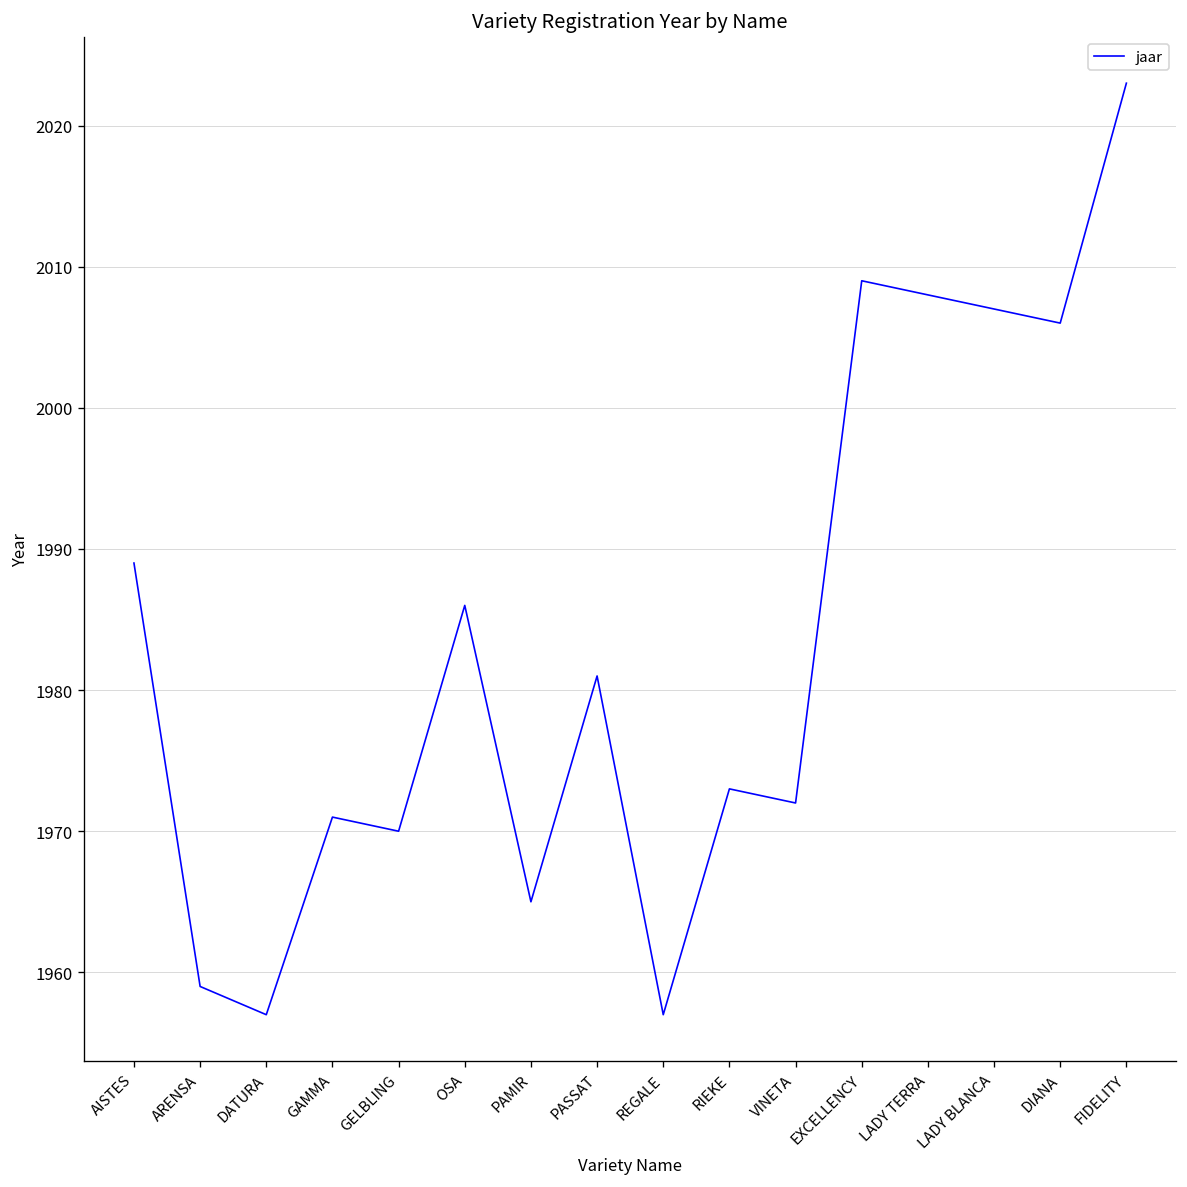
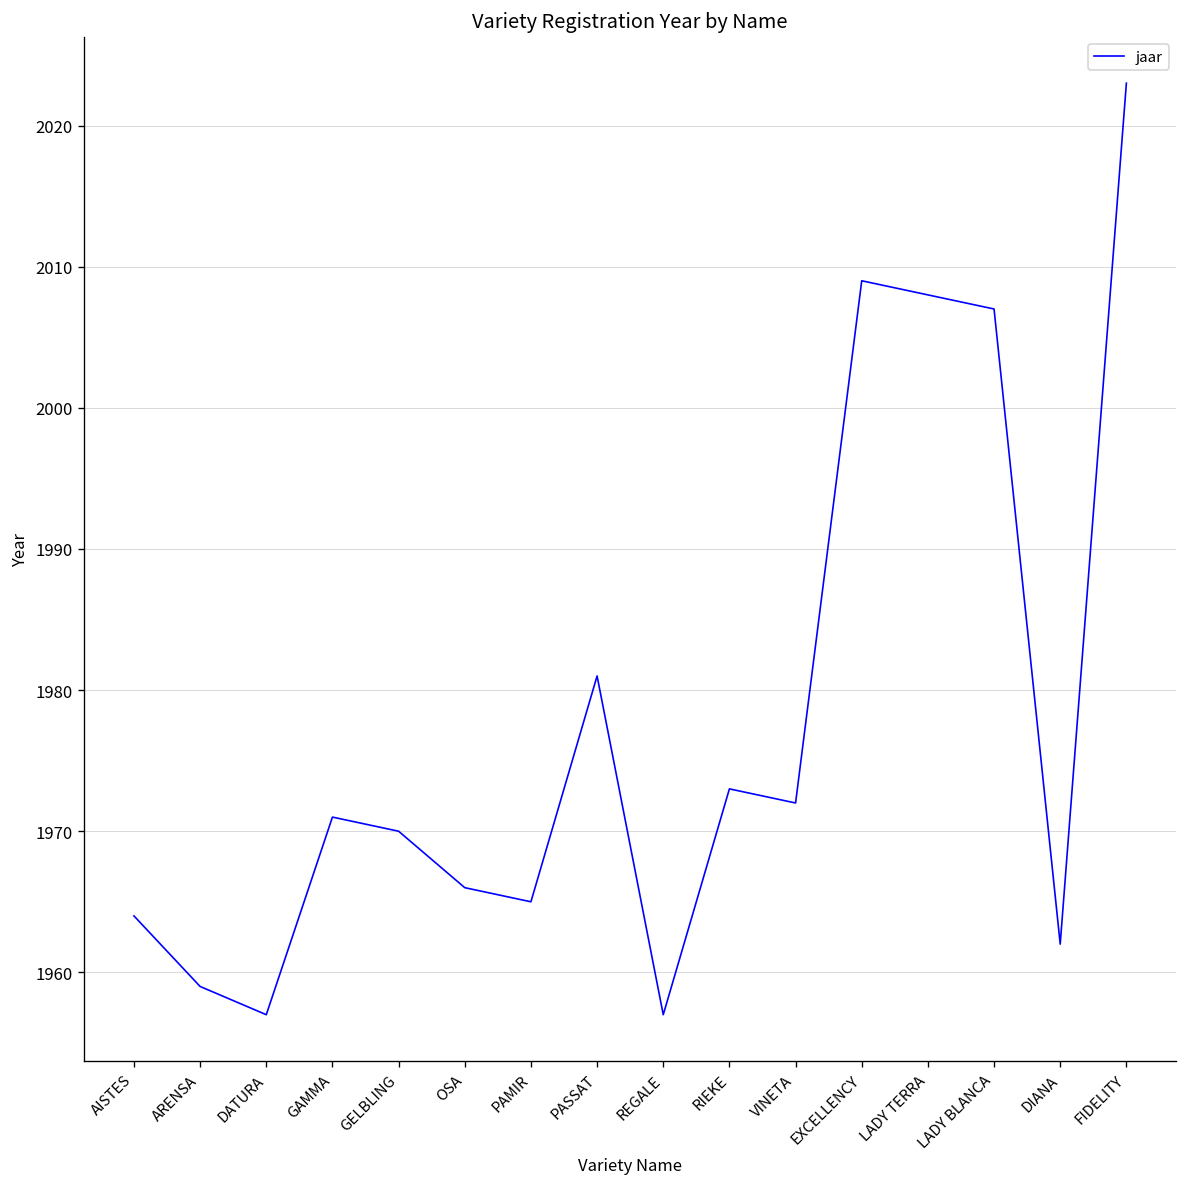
  {
-   "AISTES": 1989,
+   "AISTES": 1964,
    "ARENSA": 1959,
    "DATURA": 1957,
    "GAMMA": 1971,
    "GELBLING": 1970,
-   "OSA": 1986,
+   "OSA": 1966,
    "PAMIR": 1965,
    "PASSAT": 1981,
    "REGALE": 1957,
    "RIEKE": 1973,
    "VINETA": 1972,
    "EXCELLENCY": 2009,
    "LADY TERRA": 2008,
    "LADY BLANCA": 2007,
-   "DIANA": 2006,
+   "DIANA": 1962,
    "FIDELITY": 2023
  }
